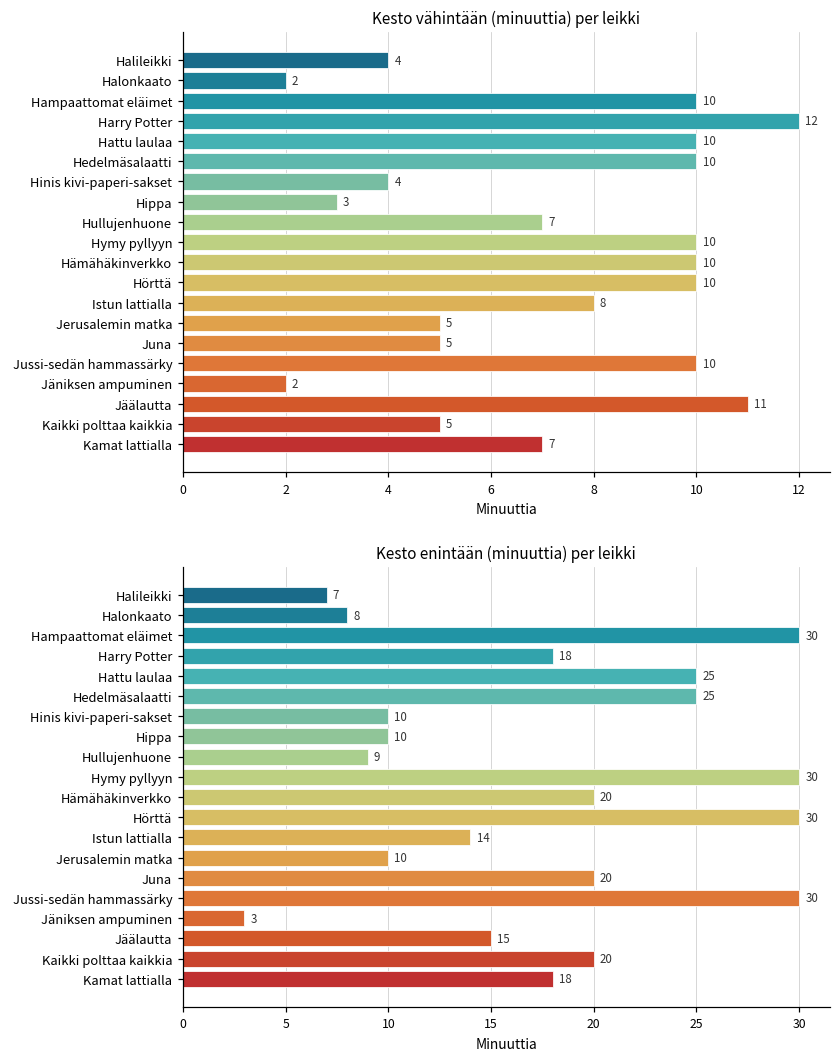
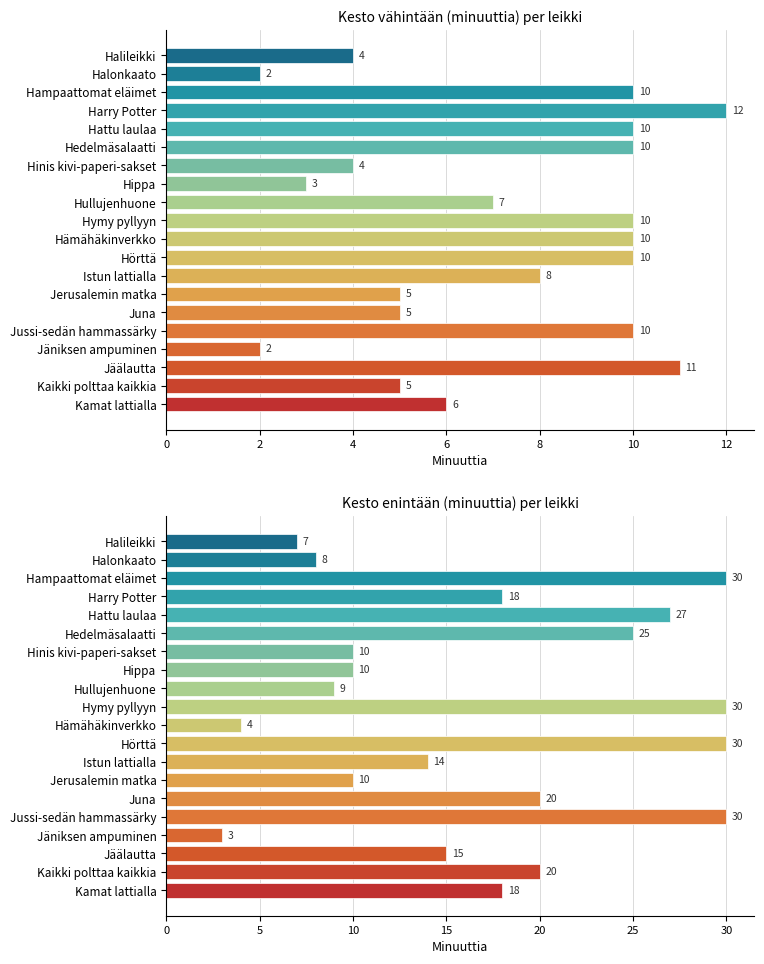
  {
    "Kesto vähintään (minuuttia) per leikki": {
      "Halileikki": 4,
      "Halonkaato": 2,
      "Hampaattomat eläimet": 10,
      "Harry Potter": 12,
      "Hattu laulaa": 10,
      "Hedelmäsalaatti": 10,
      "Hinis kivi-paperi-sakset": 4,
      "Hippa": 3,
      "Hullujenhuone": 7,
      "Hymy pyllyyn": 10,
      "Hämähäkinverkko": 10,
      "Hörttä": 10,
      "Istun lattialla": 8,
      "Jerusalemin matka": 5,
      "Juna": 5,
      "Jussi-sedän hammassärky": 10,
      "Jäniksen ampuminen": 2,
      "Jäälautta": 11,
      "Kaikki polttaa kaikkia": 5,
-     "Kamat lattialla": 7
+     "Kamat lattialla": 6
    },
    "Kesto enintään (minuuttia) per leikki": {
      "Halileikki": 7,
      "Halonkaato": 8,
      "Hampaattomat eläimet": 30,
      "Harry Potter": 18,
-     "Hattu laulaa": 25,
+     "Hattu laulaa": 27,
      "Hedelmäsalaatti": 25,
      "Hinis kivi-paperi-sakset": 10,
      "Hippa": 10,
      "Hullujenhuone": 9,
      "Hymy pyllyyn": 30,
-     "Hämähäkinverkko": 20,
+     "Hämähäkinverkko": 4,
      "Hörttä": 30,
      "Istun lattialla": 14,
      "Jerusalemin matka": 10,
      "Juna": 20,
      "Jussi-sedän hammassärky": 30,
      "Jäniksen ampuminen": 3,
      "Jäälautta": 15,
      "Kaikki polttaa kaikkia": 20,
      "Kamat lattialla": 18
    }
  }
